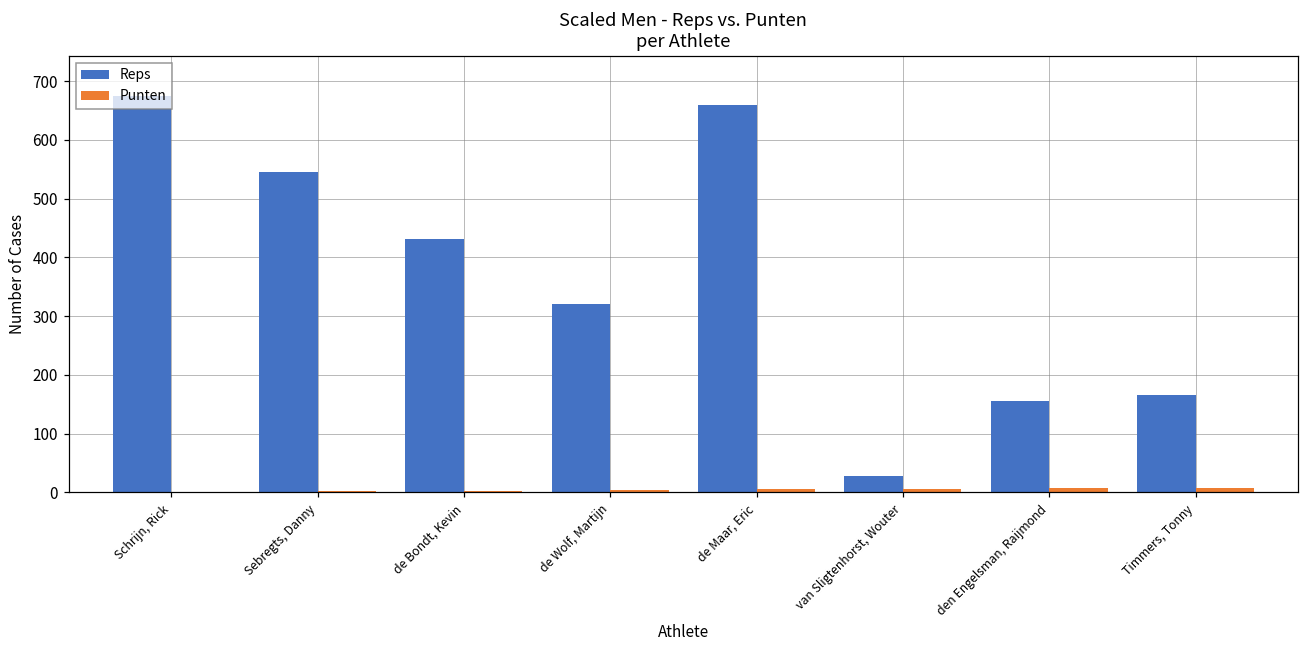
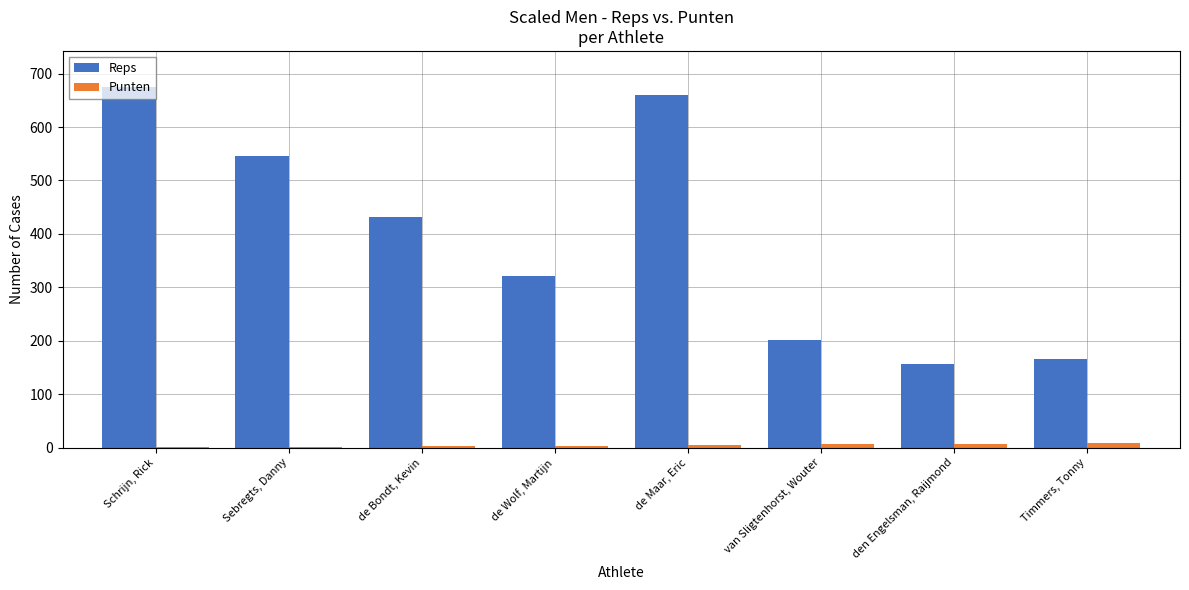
  {
    "Reps": {
      "Sebregts, Danny": 550,
      "de Bondt, Kevin": 430,
      "de Wolf, Martijn": 320,
      "de Maar, Eric": 660,
-     "van Sligtenhorst, Wouter": 30,
+     "van Sligtenhorst, Wouter": 200,
      "den Engelsman, Raijmond": 160,
      "Timmers, Tonny": 170
    },
    "Punten": {
      "de Maar, Eric": 10,
      "van Sligtenhorst, Wouter": 10,
      "den Engelsman, Raijmond": 10,
      "Timmers, Tonny": 10
    }
  }
